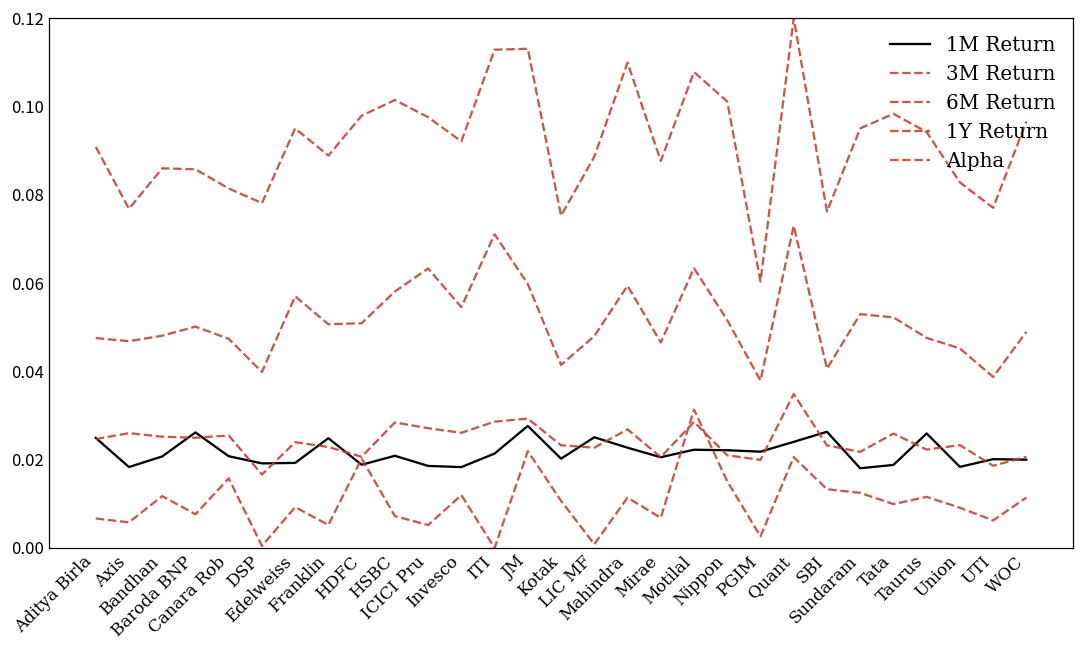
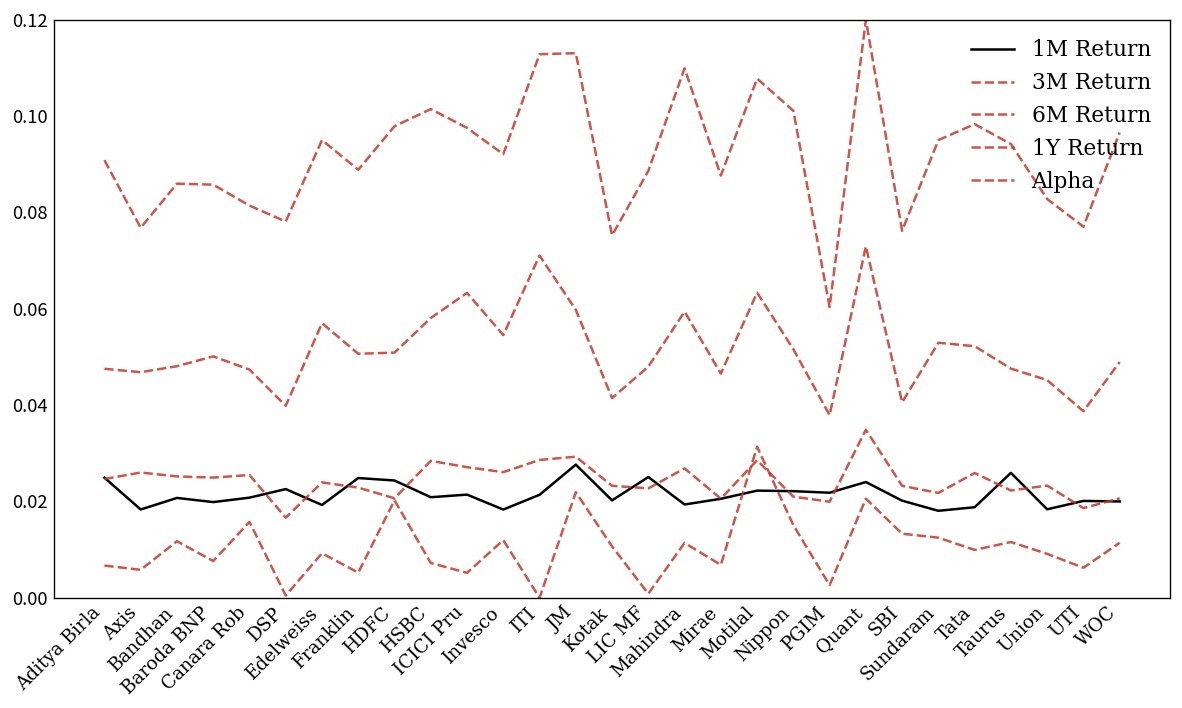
  {
    "1M Return": {
      "Axis": 0.018,
      "Bandhan": 0.021,
-     "Baroda BNP": 0.026,
+     "Baroda BNP": 0.020,
      "Canara Rob": 0.021,
-     "DSP": 0.019,
+     "DSP": 0.023,
      "Edelweiss": 0.019,
      "Franklin": 0.025,
-     "HDFC": 0.019,
+     "HDFC": 0.024,
      "HSBC": 0.021,
-     "ICICI Pru": 0.019,
+     "ICICI Pru": 0.021,
      "Invesco": 0.018,
      "ITI": 0.021,
      "JM": 0.028,
      "Kotak": 0.020,
      "LIC MF": 0.025,
-     "Mahindra": 0.023,
+     "Mahindra": 0.019,
      "Motilal": 0.022,
      "Nippon": 0.022,
      "PGIM": 0.022,
      "Quant": 0.024,
-     "SBI": 0.026,
+     "SBI": 0.020,
      "Sundaram": 0.018,
      "Tata": 0.019,
      "Taurus": 0.026,
      "Union": 0.018,
      "UTI": 0.020,
      "WOC": 0.020
    }
  }
